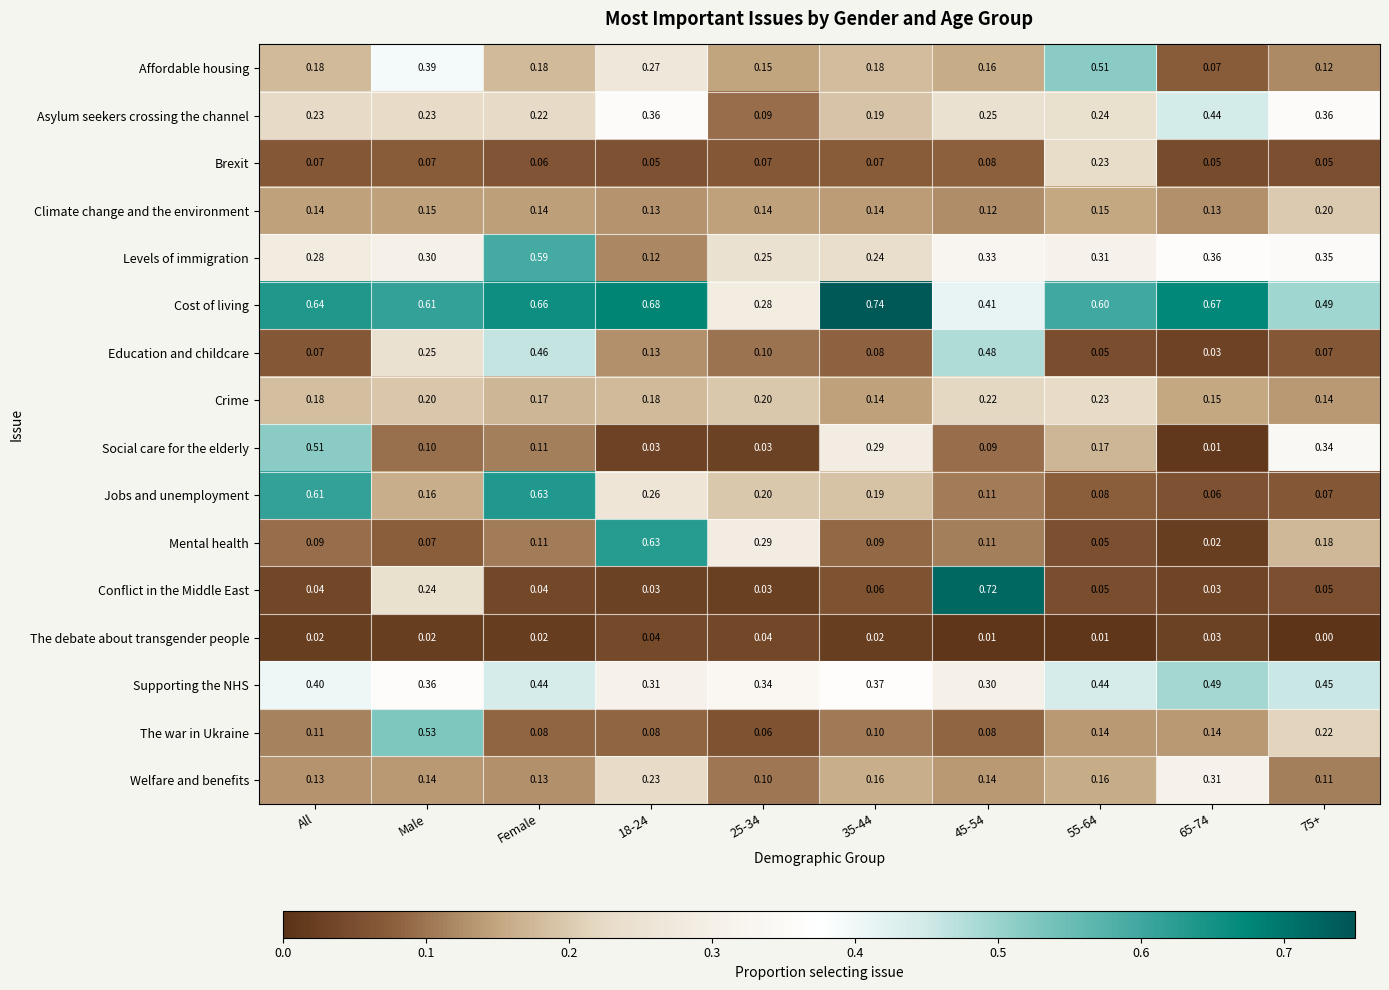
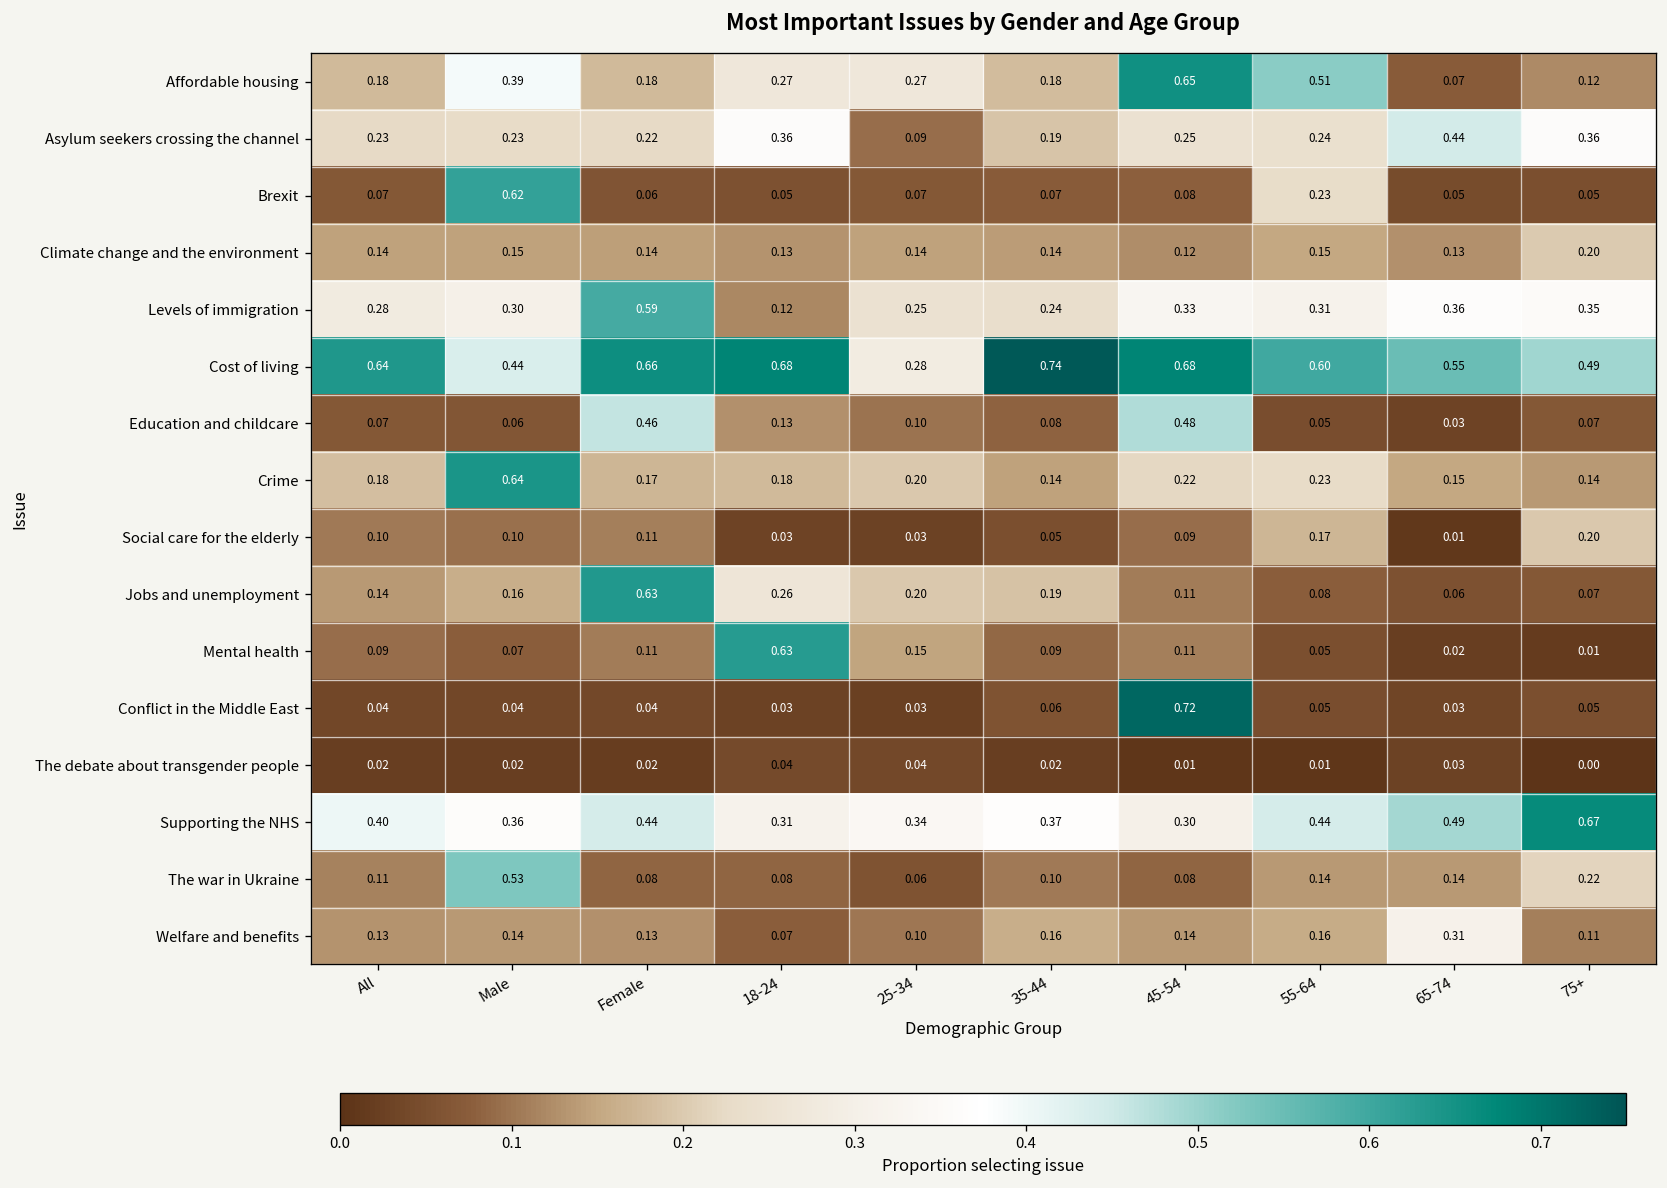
  {
    "Affordable housing": {
      "All": 0.18,
      "Male": 0.39,
      "Female": 0.18,
      "18-24": 0.27,
-     "25-34": 0.15,
+     "25-34": 0.27,
      "35-44": 0.18,
-     "45-54": 0.16,
+     "45-54": 0.65,
      "55-64": 0.51,
      "65-74": 0.07,
      "75+": 0.12
    },
    "Asylum seekers crossing the channel": {
      "All": 0.23,
      "Male": 0.23,
      "Female": 0.22,
      "18-24": 0.36,
      "25-34": 0.09,
      "35-44": 0.19,
      "45-54": 0.25,
      "55-64": 0.24,
      "65-74": 0.44,
      "75+": 0.36
    },
    "Brexit": {
      "All": 0.07,
-     "Male": 0.07,
+     "Male": 0.62,
      "Female": 0.06,
      "18-24": 0.05,
      "25-34": 0.07,
      "35-44": 0.07,
      "45-54": 0.08,
      "55-64": 0.23,
      "65-74": 0.05,
      "75+": 0.05
    },
    "Climate change and the environment": {
      "All": 0.14,
      "Male": 0.15,
      "Female": 0.14,
      "18-24": 0.13,
      "25-34": 0.14,
      "35-44": 0.14,
      "45-54": 0.12,
      "55-64": 0.15,
      "65-74": 0.13,
      "75+": 0.20
    },
    "Levels of immigration": {
      "All": 0.28,
      "Male": 0.30,
      "Female": 0.59,
      "18-24": 0.12,
      "25-34": 0.25,
      "35-44": 0.24,
      "45-54": 0.33,
      "55-64": 0.31,
      "65-74": 0.36,
      "75+": 0.35
    },
    "Cost of living": {
      "All": 0.64,
-     "Male": 0.61,
+     "Male": 0.44,
      "Female": 0.66,
      "18-24": 0.68,
      "25-34": 0.28,
      "35-44": 0.74,
-     "45-54": 0.41,
+     "45-54": 0.68,
      "55-64": 0.60,
-     "65-74": 0.67,
+     "65-74": 0.55,
      "75+": 0.49
    },
    "Education and childcare": {
      "All": 0.07,
-     "Male": 0.25,
+     "Male": 0.06,
      "Female": 0.46,
      "18-24": 0.13,
      "25-34": 0.10,
      "35-44": 0.08,
      "45-54": 0.48,
      "55-64": 0.05,
      "65-74": 0.03,
      "75+": 0.07
    },
    "Crime": {
      "All": 0.18,
-     "Male": 0.20,
+     "Male": 0.64,
      "Female": 0.17,
      "18-24": 0.18,
      "25-34": 0.20,
      "35-44": 0.14,
      "45-54": 0.22,
      "55-64": 0.23,
      "65-74": 0.15,
      "75+": 0.14
    },
    "Social care for the elderly": {
-     "All": 0.51,
+     "All": 0.10,
      "Male": 0.10,
      "Female": 0.11,
      "18-24": 0.03,
      "25-34": 0.03,
-     "35-44": 0.29,
+     "35-44": 0.05,
      "45-54": 0.09,
      "55-64": 0.17,
      "65-74": 0.01,
-     "75+": 0.34
+     "75+": 0.20
    },
    "Jobs and unemployment": {
-     "All": 0.61,
+     "All": 0.14,
      "Male": 0.16,
      "Female": 0.63,
      "18-24": 0.26,
      "25-34": 0.20,
      "35-44": 0.19,
      "45-54": 0.11,
      "55-64": 0.08,
      "65-74": 0.06,
      "75+": 0.07
    },
    "Mental health": {
      "All": 0.09,
      "Male": 0.07,
      "Female": 0.11,
      "18-24": 0.63,
-     "25-34": 0.29,
+     "25-34": 0.15,
      "35-44": 0.09,
      "45-54": 0.11,
      "55-64": 0.05,
      "65-74": 0.02,
-     "75+": 0.18
+     "75+": 0.01
    },
    "Conflict in the Middle East": {
      "All": 0.04,
-     "Male": 0.24,
+     "Male": 0.04,
      "Female": 0.04,
      "18-24": 0.03,
      "25-34": 0.03,
      "35-44": 0.06,
      "45-54": 0.72,
      "55-64": 0.05,
      "65-74": 0.03,
      "75+": 0.05
    },
    "The debate about transgender people": {
      "All": 0.02,
      "Male": 0.02,
      "Female": 0.02,
      "18-24": 0.04,
      "25-34": 0.04,
      "35-44": 0.02,
      "45-54": 0.01,
      "55-64": 0.01,
      "65-74": 0.03,
      "75+": 0.00
    },
    "Supporting the NHS": {
      "All": 0.40,
      "Male": 0.36,
      "Female": 0.44,
      "18-24": 0.31,
      "25-34": 0.34,
      "35-44": 0.37,
      "45-54": 0.30,
      "55-64": 0.44,
      "65-74": 0.49,
-     "75+": 0.45
+     "75+": 0.67
    },
    "The war in Ukraine": {
      "All": 0.11,
      "Male": 0.53,
      "Female": 0.08,
      "18-24": 0.08,
      "25-34": 0.06,
      "35-44": 0.10,
      "45-54": 0.08,
      "55-64": 0.14,
      "65-74": 0.14,
      "75+": 0.22
    },
    "Welfare and benefits": {
      "All": 0.13,
      "Male": 0.14,
      "Female": 0.13,
-     "18-24": 0.23,
+     "18-24": 0.07,
      "25-34": 0.10,
      "35-44": 0.16,
      "45-54": 0.14,
      "55-64": 0.16,
      "65-74": 0.31,
      "75+": 0.11
    }
  }
